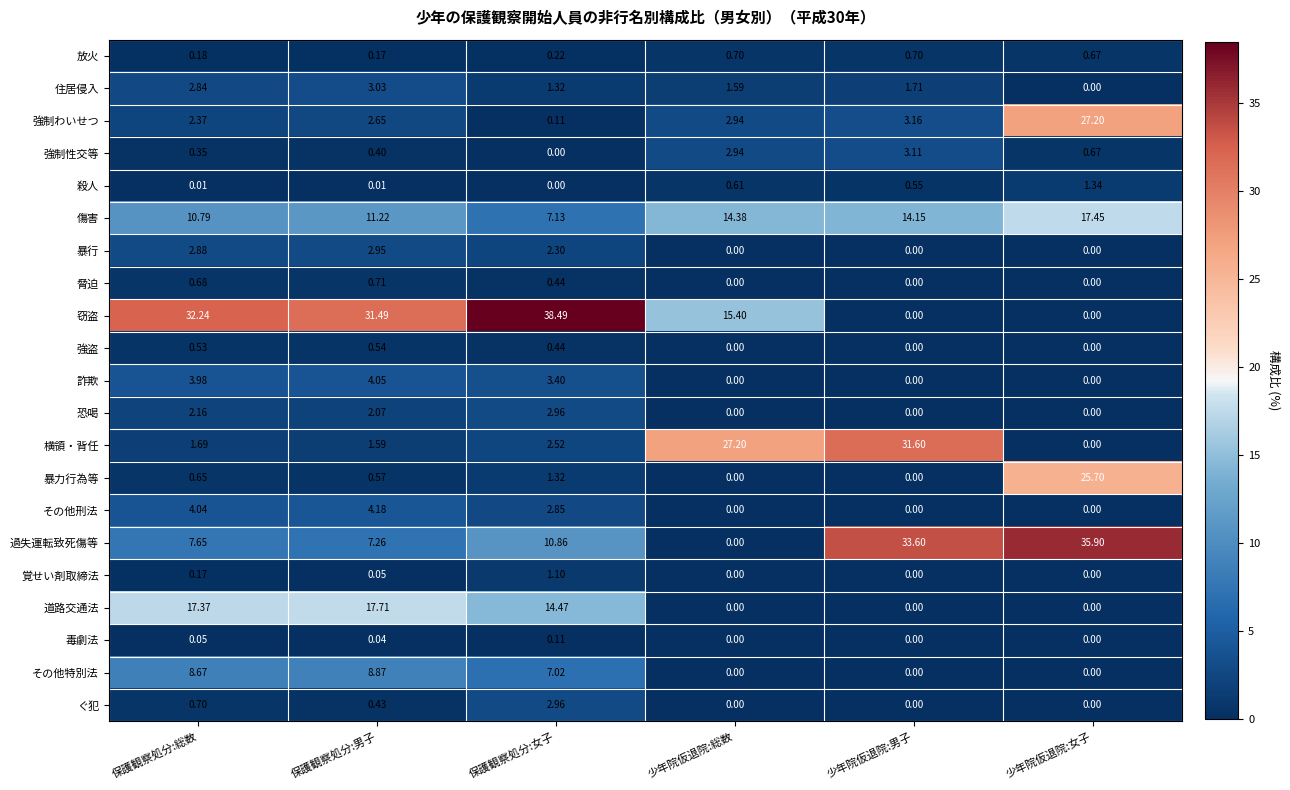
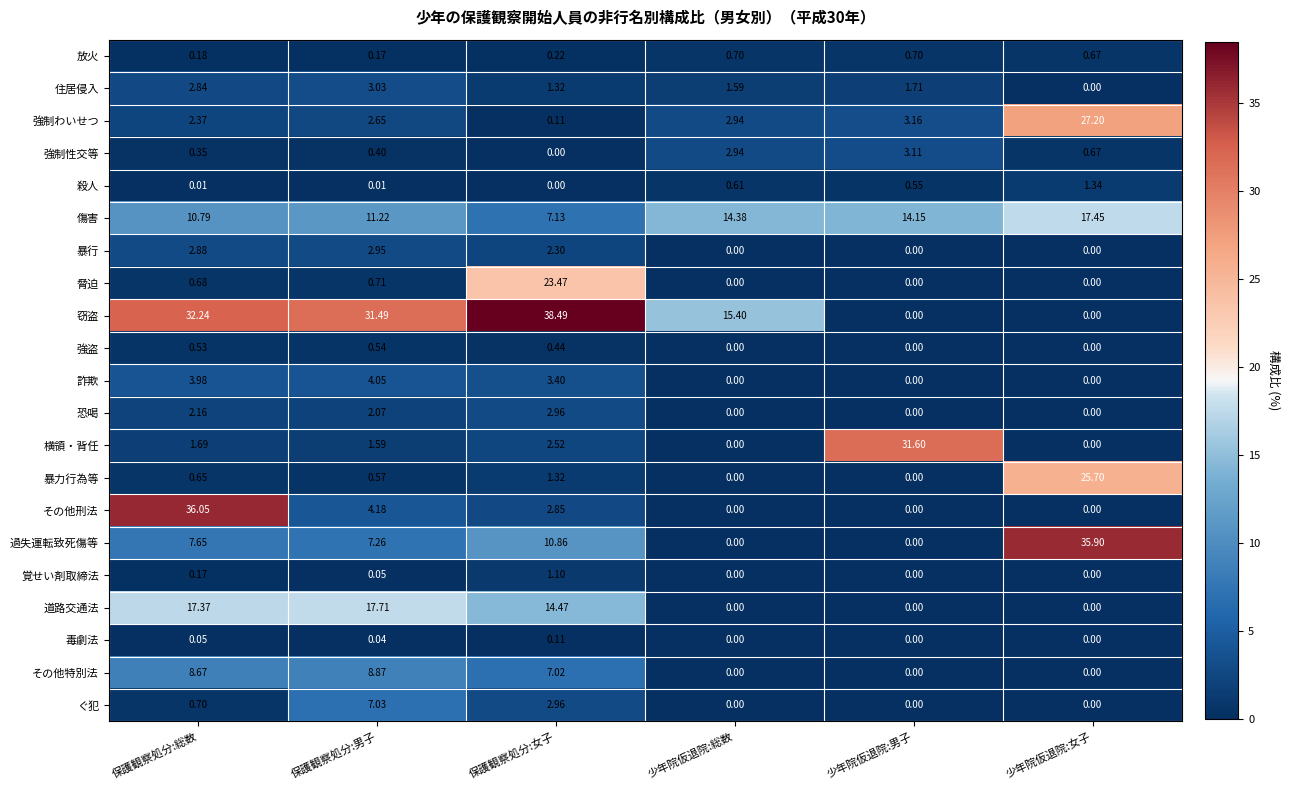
  {
    "放火": {
      "保護観察処分:総数": 0.18,
      "保護観察処分:男子": 0.17,
      "保護観察処分:女子": 0.22,
      "少年院仮退院:総数": 0.70,
      "少年院仮退院:男子": 0.70,
      "少年院仮退院:女子": 0.67
    },
    "住居侵入": {
      "保護観察処分:総数": 2.84,
      "保護観察処分:男子": 3.03,
      "保護観察処分:女子": 1.32,
      "少年院仮退院:総数": 1.59,
      "少年院仮退院:男子": 1.71,
      "少年院仮退院:女子": 0.00
    },
    "強制わいせつ": {
      "保護観察処分:総数": 2.37,
      "保護観察処分:男子": 2.65,
      "保護観察処分:女子": 0.11,
      "少年院仮退院:総数": 2.94,
      "少年院仮退院:男子": 3.16,
      "少年院仮退院:女子": 27.20
    },
    "強制性交等": {
      "保護観察処分:総数": 0.35,
      "保護観察処分:男子": 0.40,
      "保護観察処分:女子": 0.00,
      "少年院仮退院:総数": 2.94,
      "少年院仮退院:男子": 3.11,
      "少年院仮退院:女子": 0.67
    },
    "殺人": {
      "保護観察処分:総数": 0.01,
      "保護観察処分:男子": 0.01,
      "保護観察処分:女子": 0.00,
      "少年院仮退院:総数": 0.61,
      "少年院仮退院:男子": 0.55,
      "少年院仮退院:女子": 1.34
    },
    "傷害": {
      "保護観察処分:総数": 10.79,
      "保護観察処分:男子": 11.22,
      "保護観察処分:女子": 7.13,
      "少年院仮退院:総数": 14.38,
      "少年院仮退院:男子": 14.15,
      "少年院仮退院:女子": 17.45
    },
    "暴行": {
      "保護観察処分:総数": 2.88,
      "保護観察処分:男子": 2.95,
      "保護観察処分:女子": 2.30,
      "少年院仮退院:総数": 0.00,
      "少年院仮退院:男子": 0.00,
      "少年院仮退院:女子": 0.00
    },
    "脅迫": {
      "保護観察処分:総数": 0.68,
      "保護観察処分:男子": 0.71,
-     "保護観察処分:女子": 0.44,
+     "保護観察処分:女子": 23.47,
      "少年院仮退院:総数": 0.00,
      "少年院仮退院:男子": 0.00,
      "少年院仮退院:女子": 0.00
    },
    "窃盗": {
      "保護観察処分:総数": 32.24,
      "保護観察処分:男子": 31.49,
      "保護観察処分:女子": 38.49,
      "少年院仮退院:総数": 15.40,
      "少年院仮退院:男子": 0.00,
      "少年院仮退院:女子": 0.00
    },
    "強盗": {
      "保護観察処分:総数": 0.53,
      "保護観察処分:男子": 0.54,
      "保護観察処分:女子": 0.44,
      "少年院仮退院:総数": 0.00,
      "少年院仮退院:男子": 0.00,
      "少年院仮退院:女子": 0.00
    },
    "詐欺": {
      "保護観察処分:総数": 3.98,
      "保護観察処分:男子": 4.05,
      "保護観察処分:女子": 3.40,
      "少年院仮退院:総数": 0.00,
      "少年院仮退院:男子": 0.00,
      "少年院仮退院:女子": 0.00
    },
    "恐喝": {
      "保護観察処分:総数": 2.16,
      "保護観察処分:男子": 2.07,
      "保護観察処分:女子": 2.96,
      "少年院仮退院:総数": 0.00,
      "少年院仮退院:男子": 0.00,
      "少年院仮退院:女子": 0.00
    },
    "横領・背任": {
      "保護観察処分:総数": 1.69,
      "保護観察処分:男子": 1.59,
      "保護観察処分:女子": 2.52,
-     "少年院仮退院:総数": 27.20,
+     "少年院仮退院:総数": 0.00,
      "少年院仮退院:男子": 31.60,
      "少年院仮退院:女子": 0.00
    },
    "暴力行為等": {
      "保護観察処分:総数": 0.65,
      "保護観察処分:男子": 0.57,
      "保護観察処分:女子": 1.32,
      "少年院仮退院:総数": 0.00,
      "少年院仮退院:男子": 0.00,
      "少年院仮退院:女子": 25.70
    },
    "その他刑法": {
-     "保護観察処分:総数": 4.04,
+     "保護観察処分:総数": 36.05,
      "保護観察処分:男子": 4.18,
      "保護観察処分:女子": 2.85,
      "少年院仮退院:総数": 0.00,
      "少年院仮退院:男子": 0.00,
      "少年院仮退院:女子": 0.00
    },
    "過失運転致死傷等": {
      "保護観察処分:総数": 7.65,
      "保護観察処分:男子": 7.26,
      "保護観察処分:女子": 10.86,
      "少年院仮退院:総数": 0.00,
-     "少年院仮退院:男子": 33.60,
+     "少年院仮退院:男子": 0.00,
      "少年院仮退院:女子": 35.90
    },
    "覚せい剤取締法": {
      "保護観察処分:総数": 0.17,
      "保護観察処分:男子": 0.05,
      "保護観察処分:女子": 1.10,
      "少年院仮退院:総数": 0.00,
      "少年院仮退院:男子": 0.00,
      "少年院仮退院:女子": 0.00
    },
    "道路交通法": {
      "保護観察処分:総数": 17.37,
      "保護観察処分:男子": 17.71,
      "保護観察処分:女子": 14.47,
      "少年院仮退院:総数": 0.00,
      "少年院仮退院:男子": 0.00,
      "少年院仮退院:女子": 0.00
    },
    "毒劇法": {
      "保護観察処分:総数": 0.05,
      "保護観察処分:男子": 0.04,
      "保護観察処分:女子": 0.11,
      "少年院仮退院:総数": 0.00,
      "少年院仮退院:男子": 0.00,
      "少年院仮退院:女子": 0.00
    },
    "その他特別法": {
      "保護観察処分:総数": 8.67,
      "保護観察処分:男子": 8.87,
      "保護観察処分:女子": 7.02,
      "少年院仮退院:総数": 0.00,
      "少年院仮退院:男子": 0.00,
      "少年院仮退院:女子": 0.00
    },
    "ぐ犯": {
      "保護観察処分:総数": 0.70,
-     "保護観察処分:男子": 0.43,
+     "保護観察処分:男子": 7.03,
      "保護観察処分:女子": 2.96,
      "少年院仮退院:総数": 0.00,
      "少年院仮退院:男子": 0.00,
      "少年院仮退院:女子": 0.00
    }
  }
